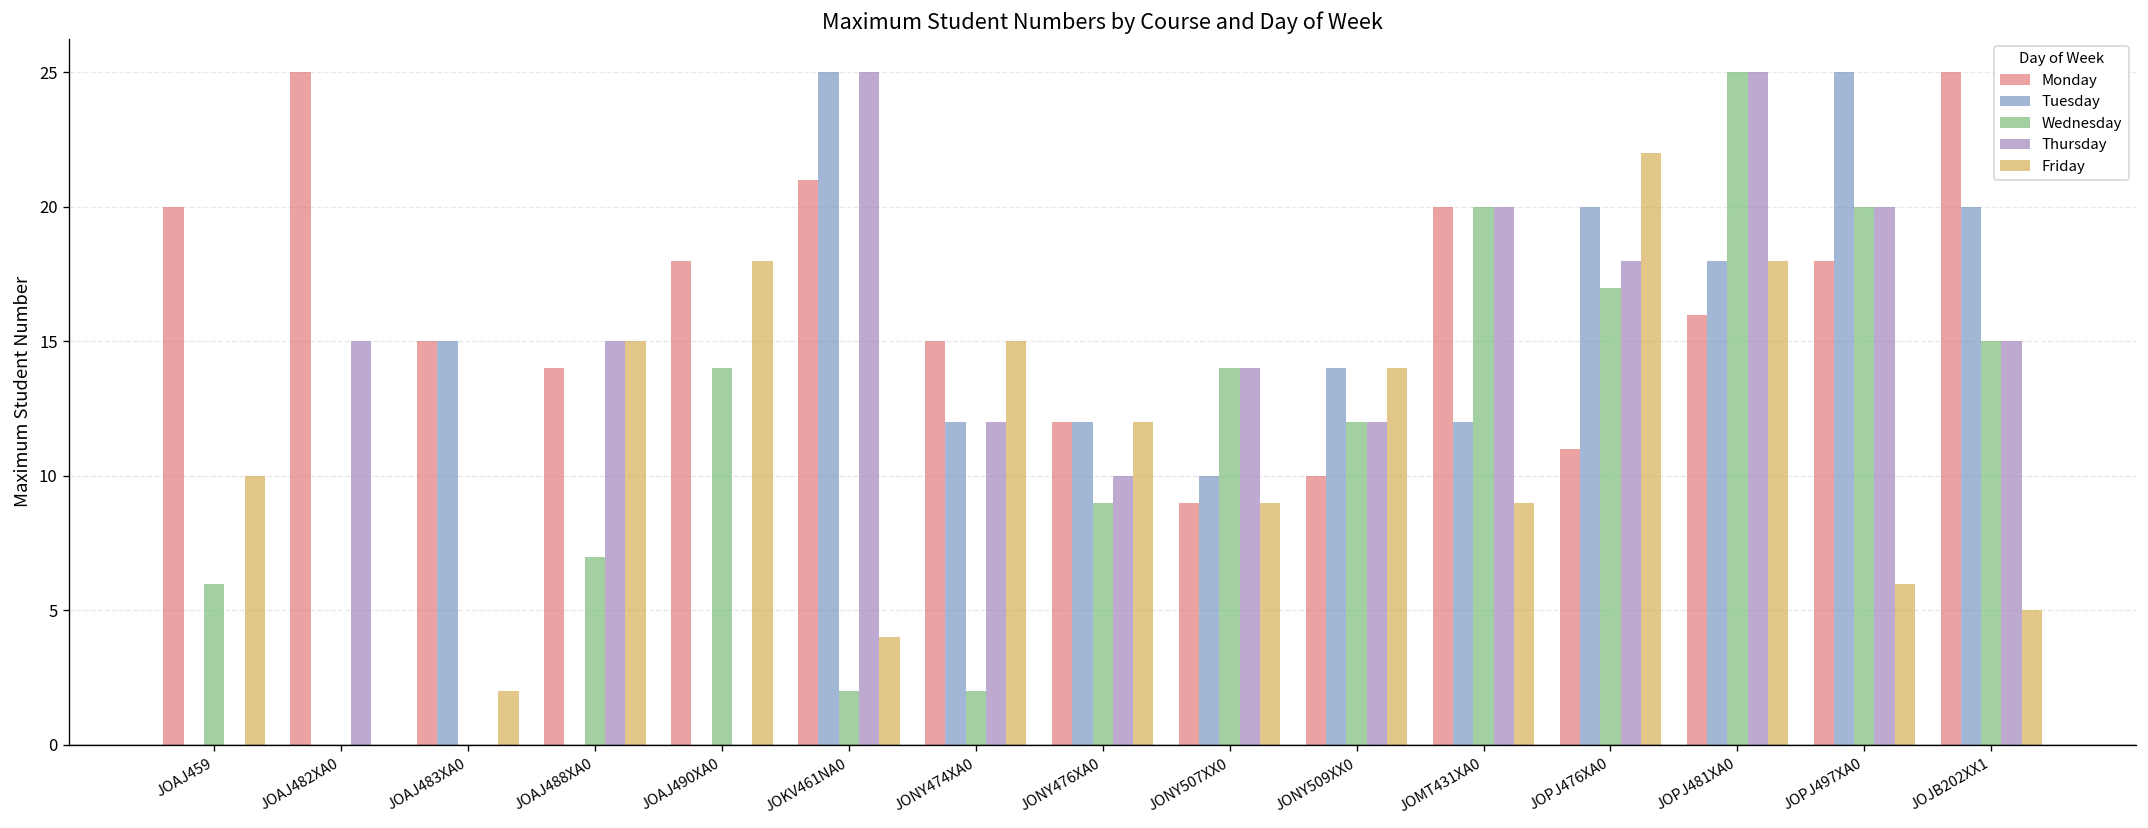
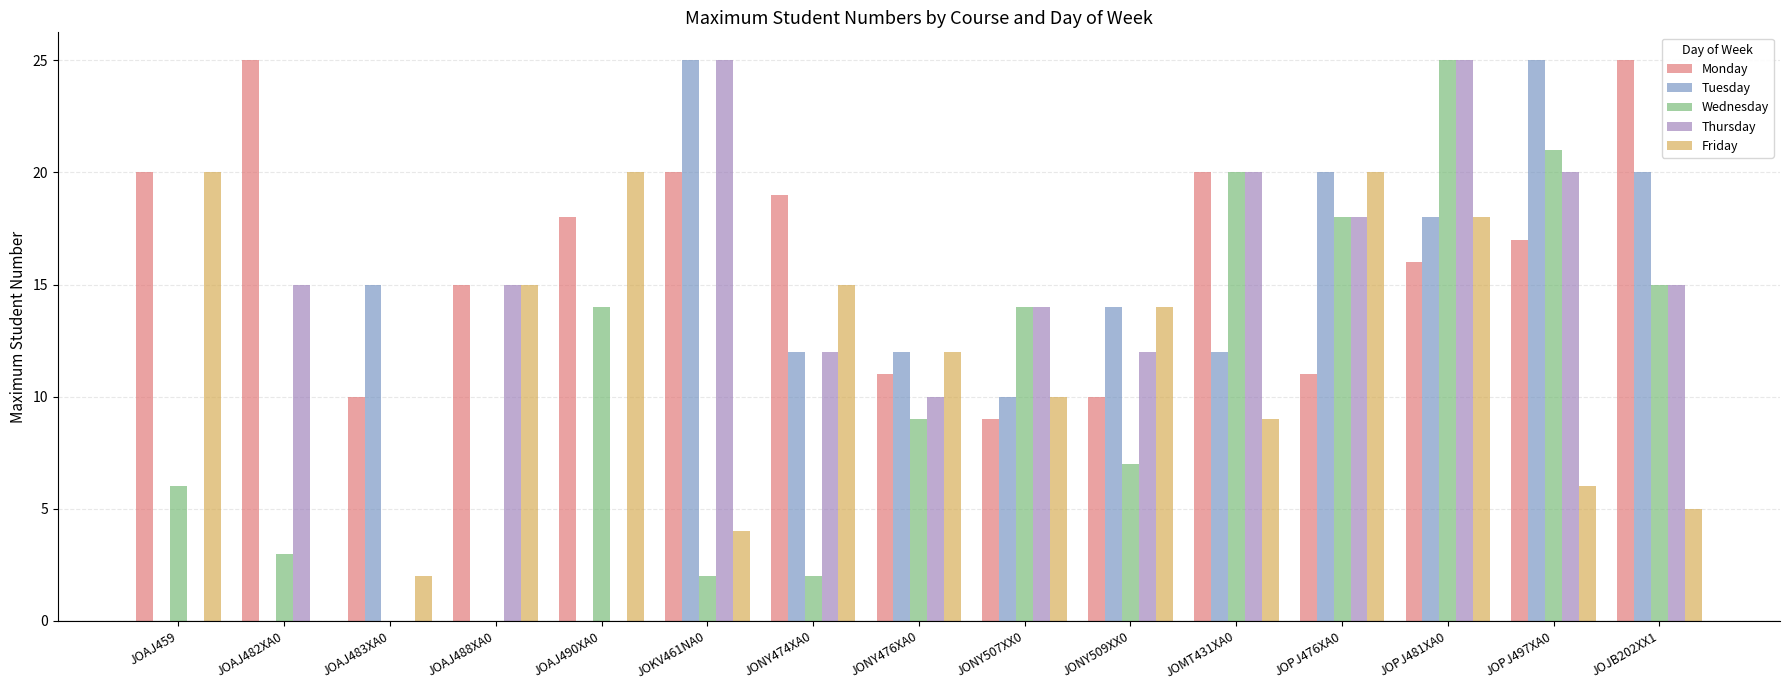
  {
    "Monday": {
      "JOAJ459": 20,
      "JOAJ482XA0": 25,
-     "JOAJ483XA0": 15,
-     "JOAJ488XA0": 14,
+     "JOAJ483XA0": 10,
+     "JOAJ488XA0": 15,
      "JOAJ490XA0": 18,
-     "JOKV461NA0": 21,
-     "JONY474XA0": 15,
-     "JONY476XA0": 12,
+     "JOKV461NA0": 20,
+     "JONY474XA0": 19,
+     "JONY476XA0": 11,
      "JONY507XX0": 9,
      "JONY509XX0": 10,
      "JOMT431XA0": 20,
      "JOPJ476XA0": 11,
      "JOPJ481XA0": 16,
-     "JOPJ497XA0": 18,
+     "JOPJ497XA0": 17,
      "JOJB202XX1": 25
    },
    "Wednesday": {
      "JOAJ459": 6,
-     "JOAJ482XA0": 0,
+     "JOAJ482XA0": 3,
      "JOAJ483XA0": 0,
-     "JOAJ488XA0": 7,
+     "JOAJ488XA0": 0,
      "JOAJ490XA0": 14,
      "JOKV461NA0": 2,
      "JONY474XA0": 2,
      "JONY476XA0": 9,
      "JONY507XX0": 14,
-     "JONY509XX0": 12,
+     "JONY509XX0": 7,
      "JOMT431XA0": 20,
-     "JOPJ476XA0": 17,
+     "JOPJ476XA0": 18,
      "JOPJ481XA0": 25,
-     "JOPJ497XA0": 20,
+     "JOPJ497XA0": 21,
      "JOJB202XX1": 15
    },
    "Friday": {
-     "JOAJ459": 10,
+     "JOAJ459": 20,
      "JOAJ482XA0": 0,
      "JOAJ483XA0": 2,
      "JOAJ488XA0": 15,
-     "JOAJ490XA0": 18,
+     "JOAJ490XA0": 20,
      "JOKV461NA0": 4,
      "JONY474XA0": 15,
      "JONY476XA0": 12,
-     "JONY507XX0": 9,
+     "JONY507XX0": 10,
      "JONY509XX0": 14,
      "JOMT431XA0": 9,
-     "JOPJ476XA0": 22,
+     "JOPJ476XA0": 20,
      "JOPJ481XA0": 18,
      "JOPJ497XA0": 6,
      "JOJB202XX1": 5
    }
  }
